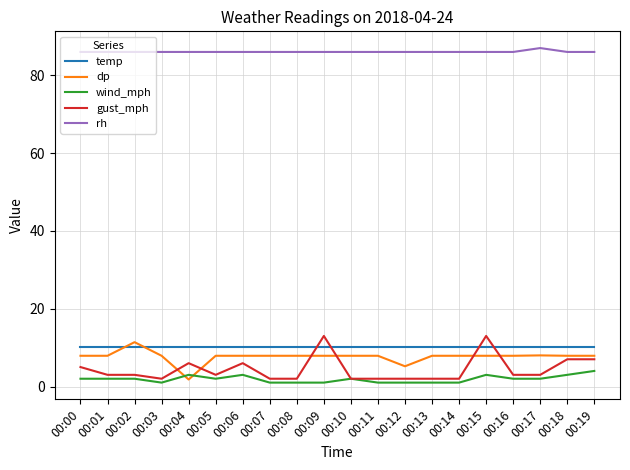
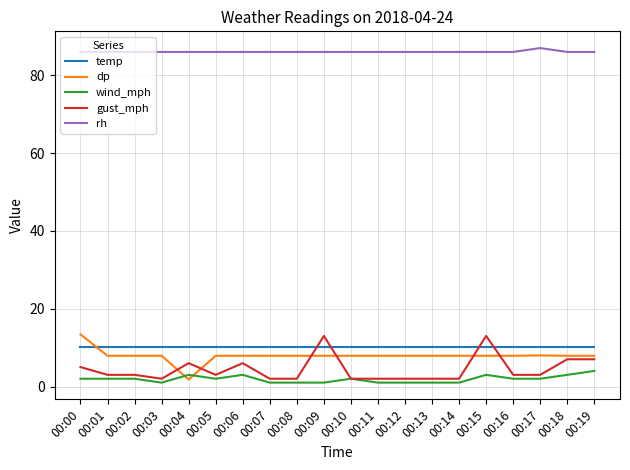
  {
    "temp": {
      "00:00": 10,
      "00:01": 10,
      "00:02": 10,
      "00:03": 10,
      "00:04": 10,
      "00:05": 10,
      "00:06": 10,
      "00:07": 10,
      "00:08": 10,
      "00:09": 10,
      "00:10": 10,
      "00:11": 10,
      "00:12": 10,
      "00:13": 10,
      "00:14": 10,
      "00:15": 10,
      "00:16": 10,
      "00:17": 10,
      "00:18": 10,
      "00:19": 10
    },
    "dp": {
-     "00:00": 8,
+     "00:00": 13,
      "00:01": 8,
-     "00:02": 11,
+     "00:02": 8,
      "00:03": 8,
      "00:04": 2,
      "00:05": 8,
      "00:06": 8,
      "00:07": 8,
      "00:08": 8,
      "00:09": 8,
      "00:10": 8,
      "00:11": 8,
-     "00:12": 5,
+     "00:12": 8,
      "00:13": 8,
      "00:14": 8,
      "00:15": 8,
      "00:16": 8,
      "00:17": 8,
      "00:18": 8,
      "00:19": 8
    },
    "wind_mph": {
      "00:00": 2,
      "00:01": 2,
      "00:02": 2,
      "00:03": 1,
      "00:04": 3,
      "00:05": 2,
      "00:06": 3,
      "00:07": 1,
      "00:08": 1,
      "00:09": 1,
      "00:11": 1,
      "00:12": 1,
      "00:13": 1,
      "00:14": 1,
      "00:15": 3,
      "00:16": 2,
      "00:17": 2,
      "00:18": 3,
      "00:19": 4
    },
    "gust_mph": {
      "00:00": 5,
      "00:01": 3,
      "00:02": 3,
      "00:03": 2,
      "00:04": 6,
      "00:05": 3,
      "00:06": 6,
      "00:07": 2,
      "00:08": 2,
      "00:09": 13,
      "00:11": 2,
      "00:12": 2,
      "00:13": 2,
      "00:14": 2,
      "00:15": 13,
      "00:16": 3,
      "00:17": 3,
      "00:18": 7,
      "00:19": 7
    },
    "rh": {
      "00:03": 86,
      "00:04": 86,
      "00:05": 86,
      "00:06": 86,
      "00:07": 86,
      "00:08": 86,
      "00:09": 86,
      "00:10": 86,
      "00:11": 86,
      "00:12": 86,
      "00:13": 86,
      "00:14": 86,
      "00:15": 86,
      "00:16": 86,
      "00:17": 87,
      "00:18": 86,
      "00:19": 86
    }
  }
